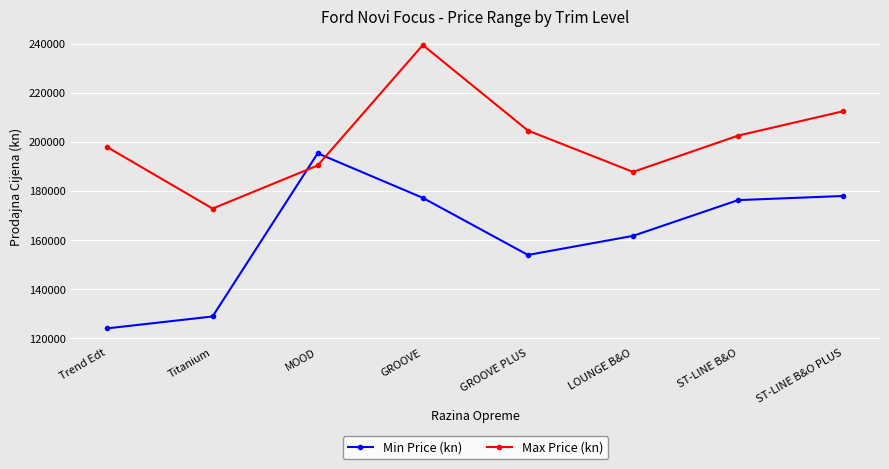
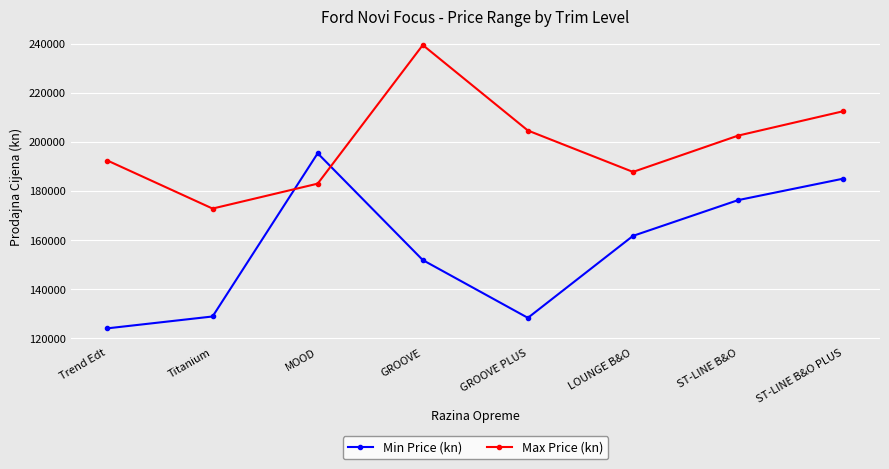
  {
    "Min Price (kn)": {
      "Trend Edt": 124000,
      "Titanium": 129000,
      "MOOD": 195000,
-     "GROOVE": 177000,
-     "GROOVE PLUS": 154000,
+     "GROOVE": 152000,
+     "GROOVE PLUS": 128000,
      "LOUNGE B&O": 162000,
      "ST-LINE B&O": 176000,
-     "ST-LINE B&O PLUS": 178000
+     "ST-LINE B&O PLUS": 185000
    },
    "Max Price (kn)": {
-     "Trend Edt": 198000,
+     "Trend Edt": 192000,
      "Titanium": 173000,
-     "MOOD": 190000,
+     "MOOD": 183000,
      "GROOVE": 239000,
      "GROOVE PLUS": 205000,
      "LOUNGE B&O": 188000,
      "ST-LINE B&O": 203000,
      "ST-LINE B&O PLUS": 212000
    }
  }
